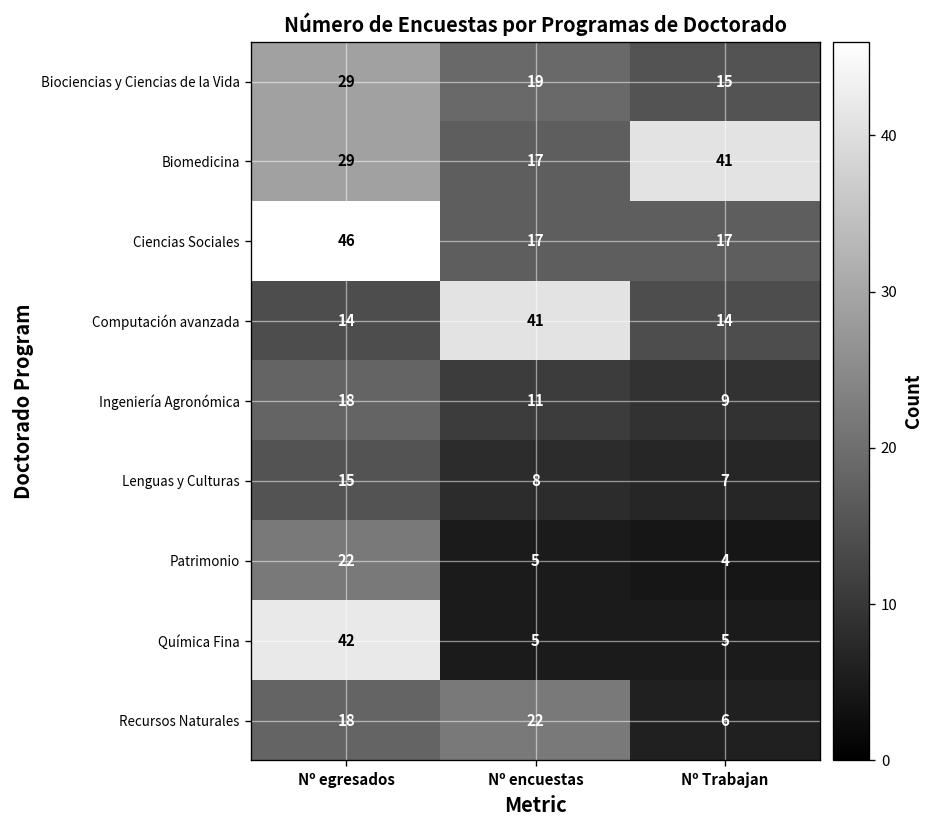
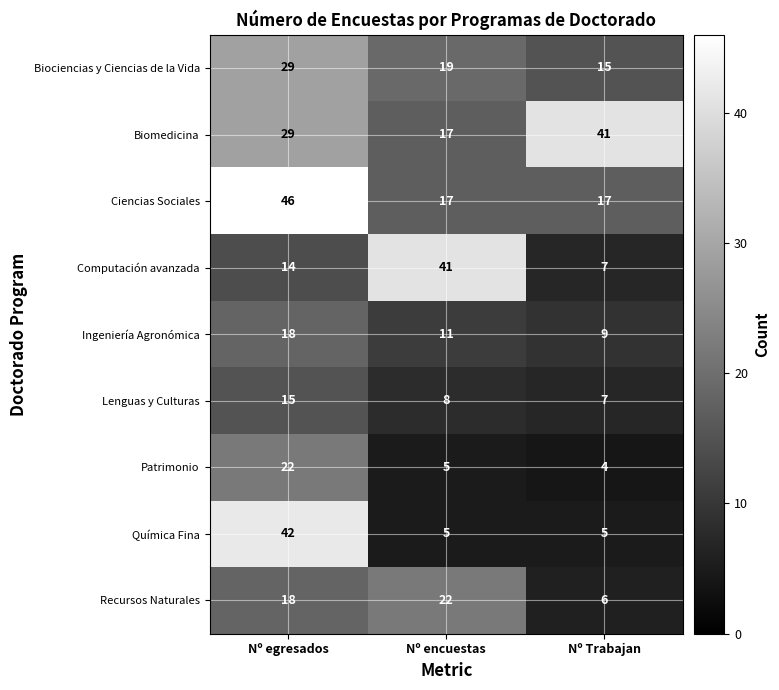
  {
    "Biociencias y Ciencias de la Vida": {
      "Nº egresados": 29,
      "Nº encuestas": 19,
      "Nº Trabajan": 15
    },
    "Biomedicina": {
      "Nº egresados": 29,
      "Nº encuestas": 17,
      "Nº Trabajan": 41
    },
    "Ciencias Sociales": {
      "Nº egresados": 46,
      "Nº encuestas": 17,
      "Nº Trabajan": 17
    },
    "Computación avanzada": {
      "Nº egresados": 14,
      "Nº encuestas": 41,
-     "Nº Trabajan": 14
+     "Nº Trabajan": 7
    },
    "Ingeniería Agronómica": {
      "Nº egresados": 18,
      "Nº encuestas": 11,
      "Nº Trabajan": 9
    },
    "Lenguas y Culturas": {
      "Nº egresados": 15,
      "Nº encuestas": 8,
      "Nº Trabajan": 7
    },
    "Patrimonio": {
      "Nº egresados": 22,
      "Nº encuestas": 5,
      "Nº Trabajan": 4
    },
    "Química Fina": {
      "Nº egresados": 42,
      "Nº encuestas": 5,
      "Nº Trabajan": 5
    },
    "Recursos Naturales": {
      "Nº egresados": 18,
      "Nº encuestas": 22,
      "Nº Trabajan": 6
    }
  }
